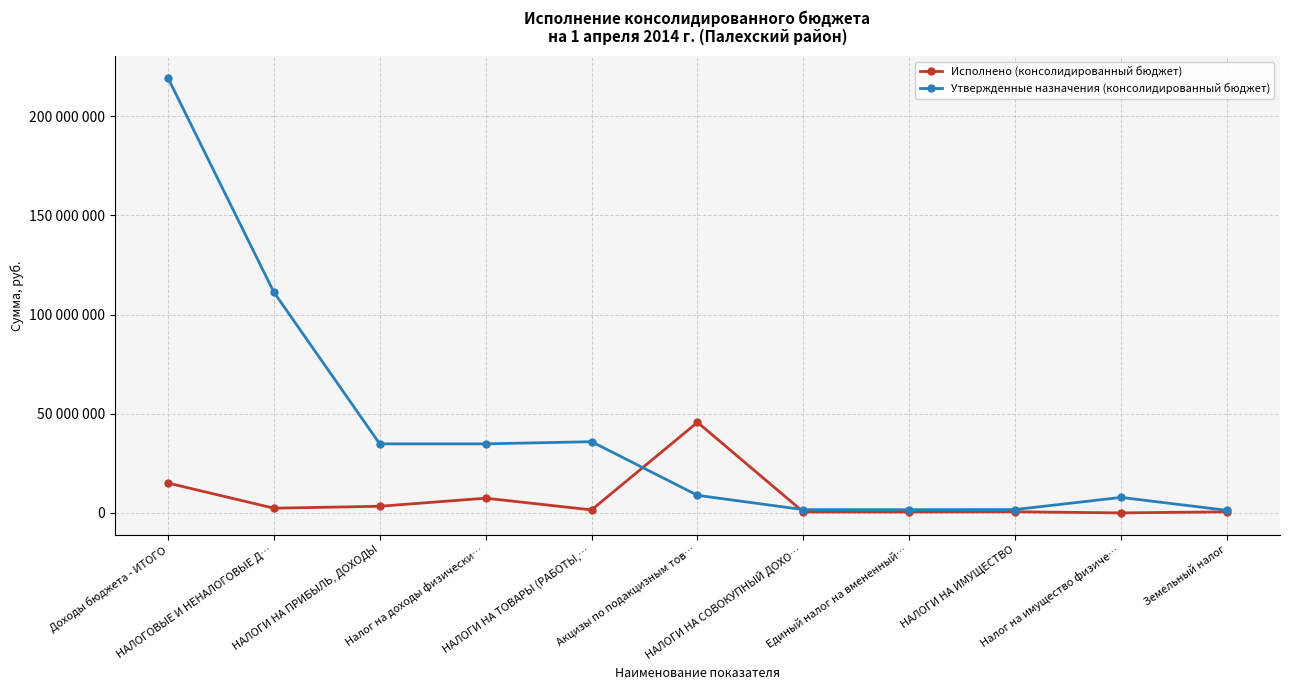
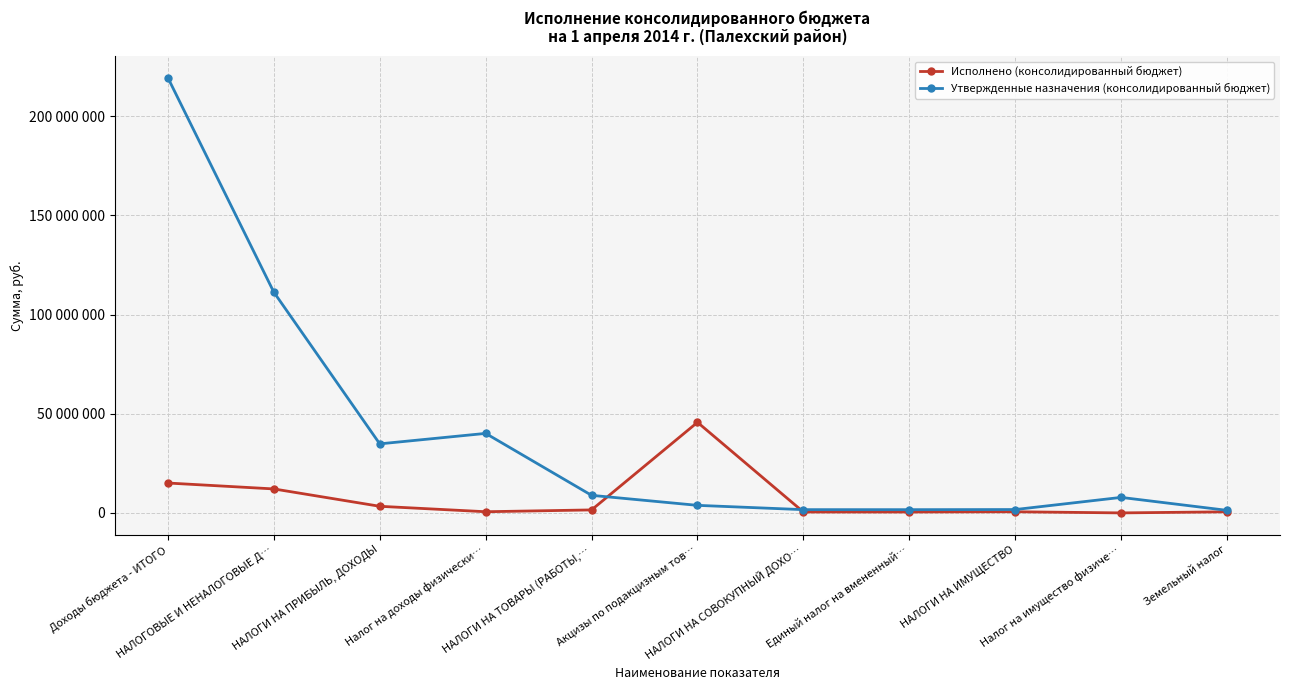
  {
    "Исполнено (консолидированный бюджет)": {
      "Доходы бюджета - ИТОГО": 15000000,
-     "НАЛОГОВЫЕ И НЕНАЛОГОВЫЕ Д…": 2000000,
+     "НАЛОГОВЫЕ И НЕНАЛОГОВЫЕ Д…": 12000000,
      "НАЛОГИ НА ПРИБЫЛЬ, ДОХОДЫ": 3000000,
-     "Налог на доходы физически…": 7000000,
+     "Налог на доходы физически…": 1000000,
      "НАЛОГИ НА ТОВАРЫ (РАБОТЫ,…": 2000000,
      "Акцизы по подакцизным тов…": 46000000,
      "Налог на имущество физиче…": 0
    },
    "Утвержденные назначения (консолидированный бюджет)": {
      "Доходы бюджета - ИТОГО": 219000000,
      "НАЛОГОВЫЕ И НЕНАЛОГОВЫЕ Д…": 111000000,
      "НАЛОГИ НА ПРИБЫЛЬ, ДОХОДЫ": 35000000,
-     "Налог на доходы физически…": 35000000,
-     "НАЛОГИ НА ТОВАРЫ (РАБОТЫ,…": 36000000,
-     "Акцизы по подакцизным тов…": 9000000,
+     "Налог на доходы физически…": 40000000,
+     "НАЛОГИ НА ТОВАРЫ (РАБОТЫ,…": 9000000,
+     "Акцизы по подакцизным тов…": 4000000,
      "Налог на имущество физиче…": 8000000
    }
  }
